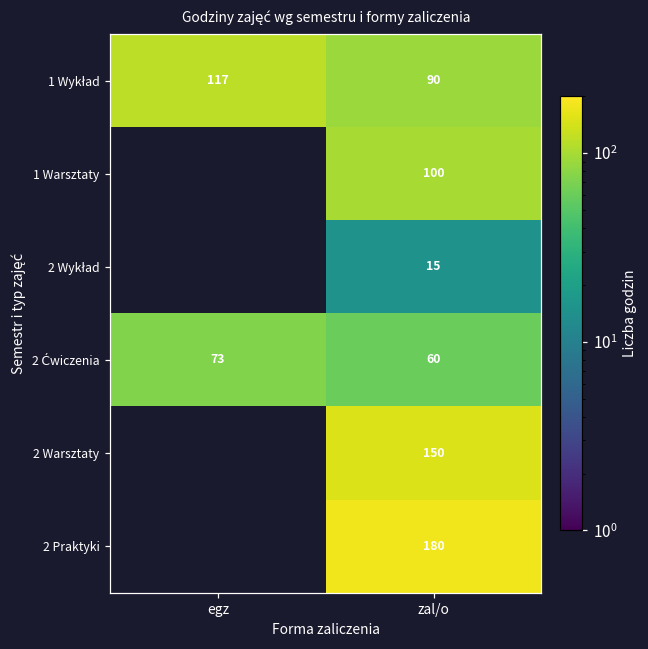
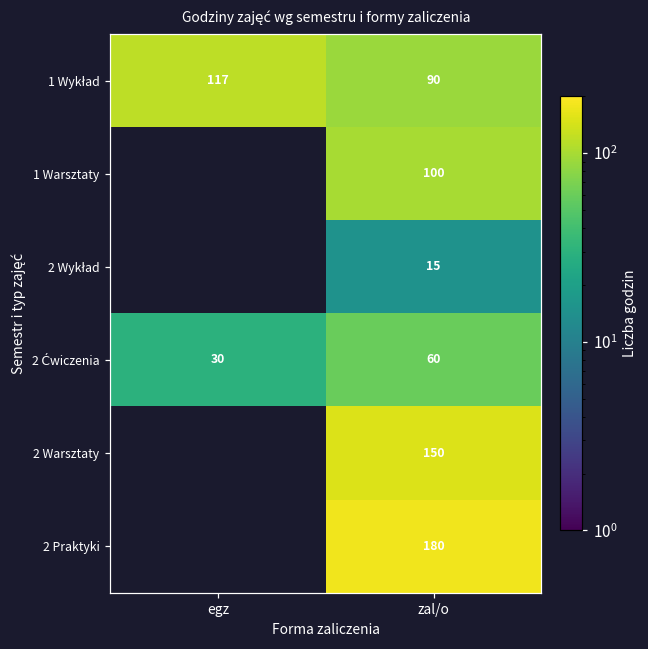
  {
    "1 Wykład": {
      "egz": 117,
      "zal/o": 90
    },
    "1 Warsztaty": {
      "zal/o": 100
    },
    "2 Wykład": {
      "zal/o": 15
    },
    "2 Ćwiczenia": {
-     "egz": 73,
+     "egz": 30,
      "zal/o": 60
    },
    "2 Warsztaty": {
      "zal/o": 150
    },
    "2 Praktyki": {
      "zal/o": 180
    }
  }
